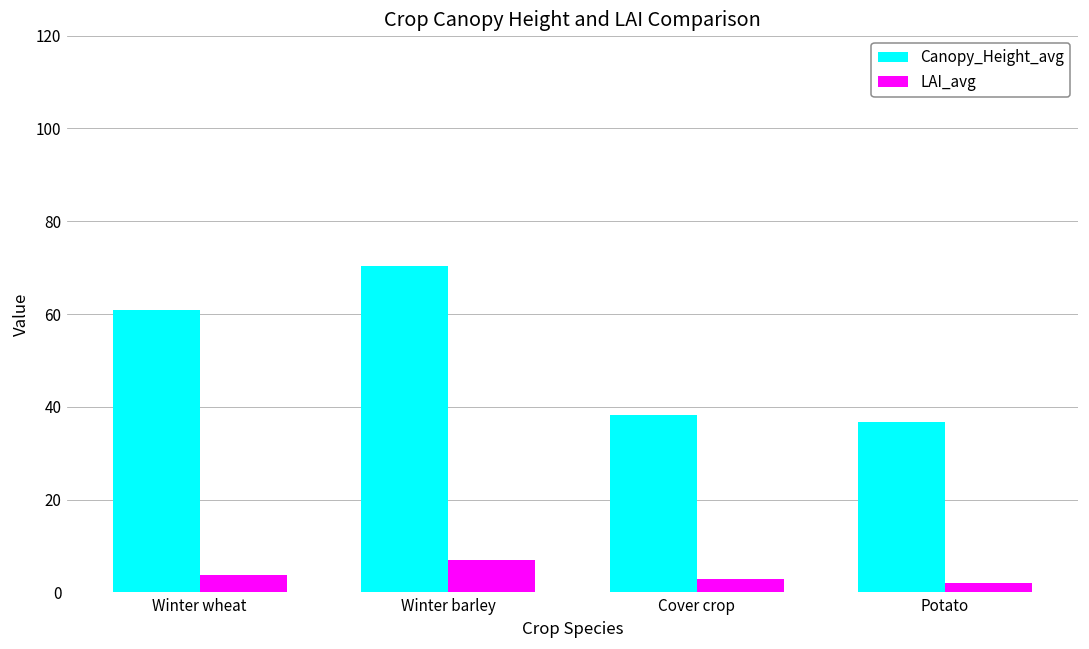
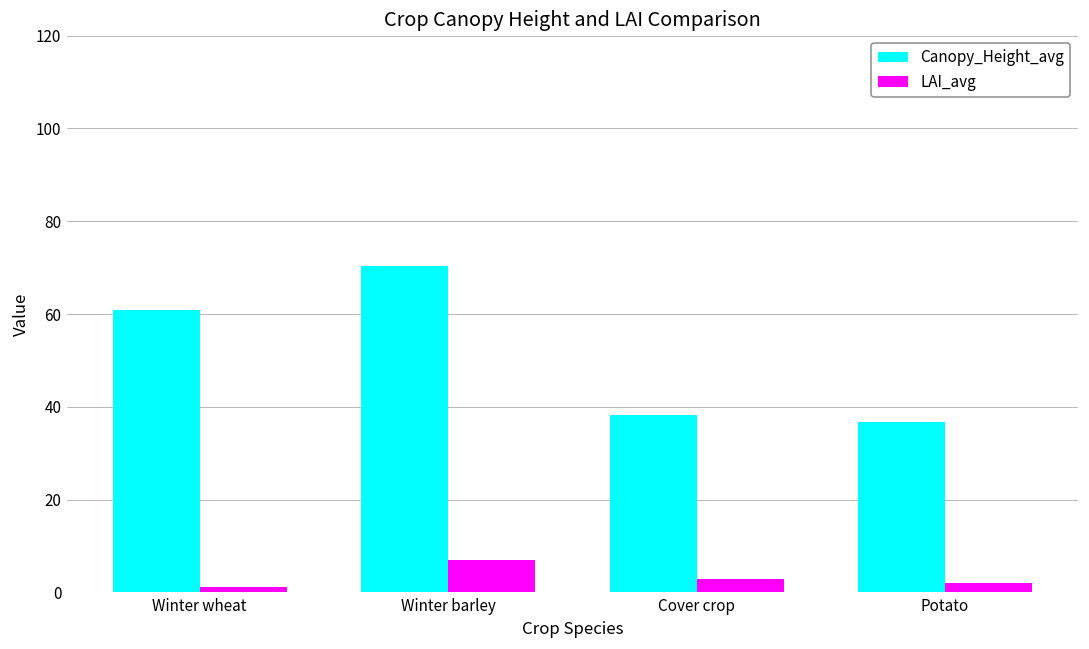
  {
    "Canopy_Height_avg": {
      "Winter wheat": 61,
      "Winter barley": 70,
      "Cover crop": 38,
      "Potato": 37
    },
    "LAI_avg": {
-     "Winter wheat": 4,
+     "Winter wheat": 1,
      "Winter barley": 7,
      "Cover crop": 3,
      "Potato": 2
    }
  }
